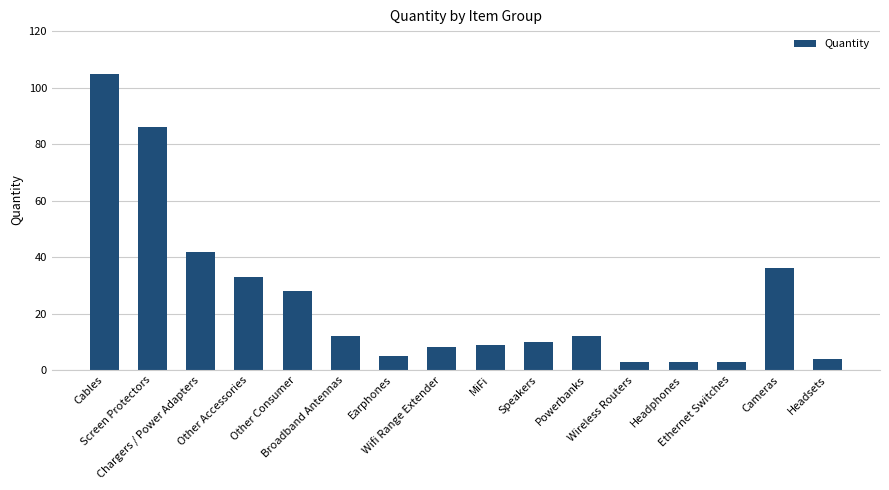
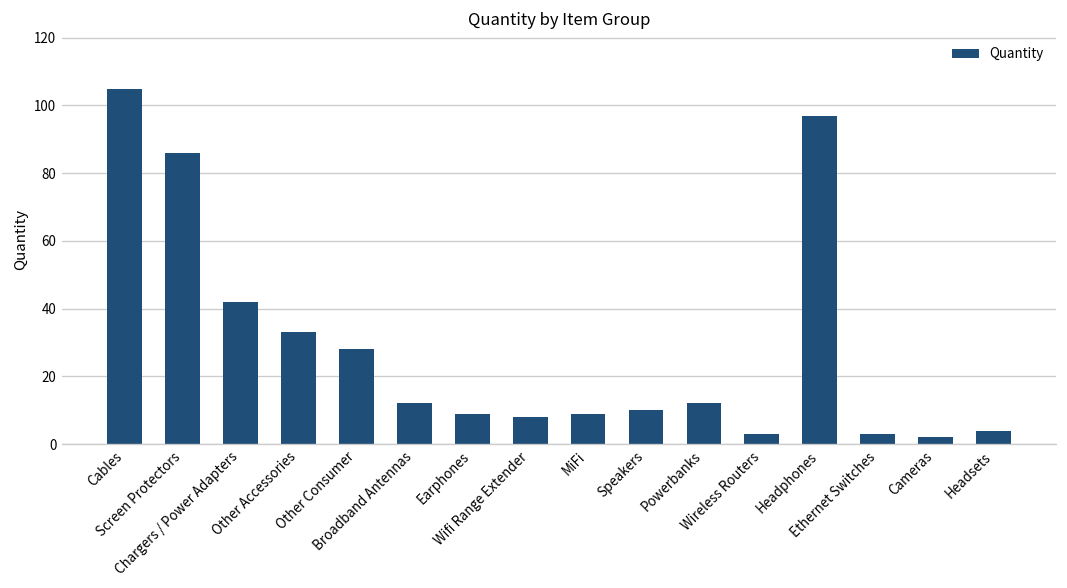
  {
    "Cables": 105,
    "Screen Protectors": 86,
    "Chargers / Power Adapters": 42,
    "Other Accessories": 33,
    "Other Consumer": 28,
    "Broadband Antennas": 12,
-   "Earphones": 5,
+   "Earphones": 9,
    "Wifi Range Extender": 8,
    "MiFi": 9,
    "Speakers": 10,
    "Powerbanks": 12,
    "Wireless Routers": 3,
-   "Headphones": 3,
+   "Headphones": 97,
    "Ethernet Switches": 3,
-   "Cameras": 36,
+   "Cameras": 2,
    "Headsets": 4
  }
